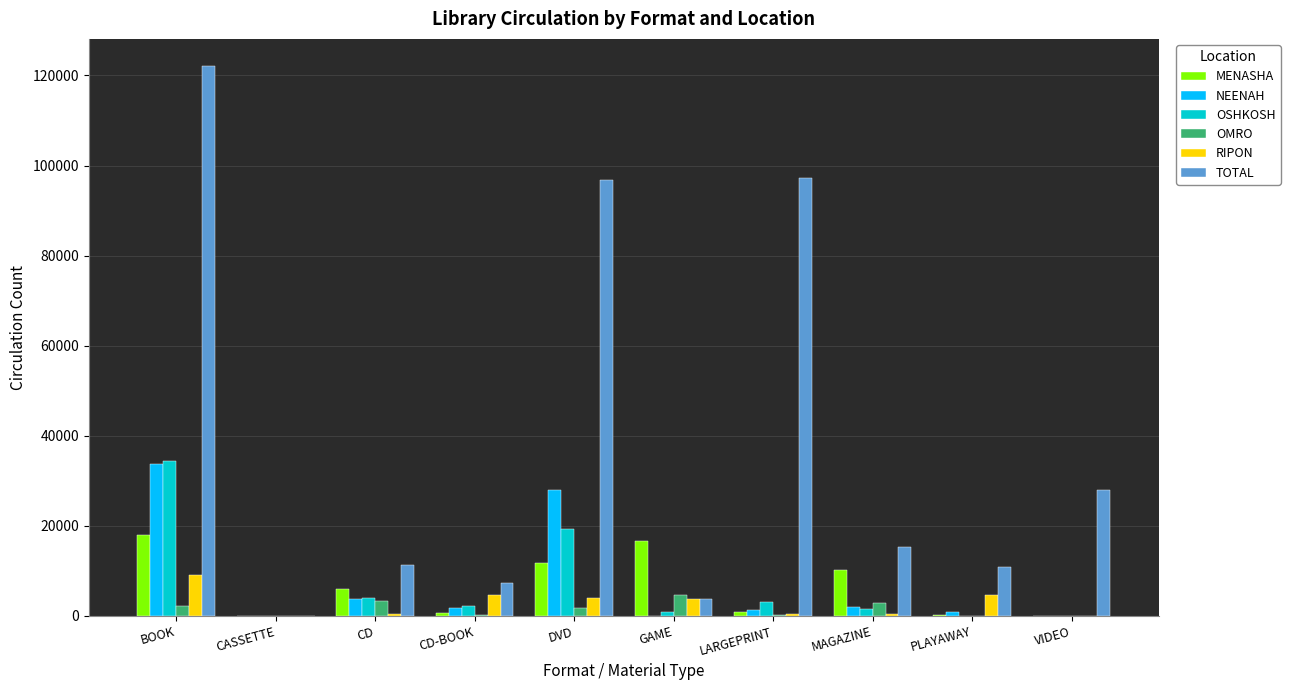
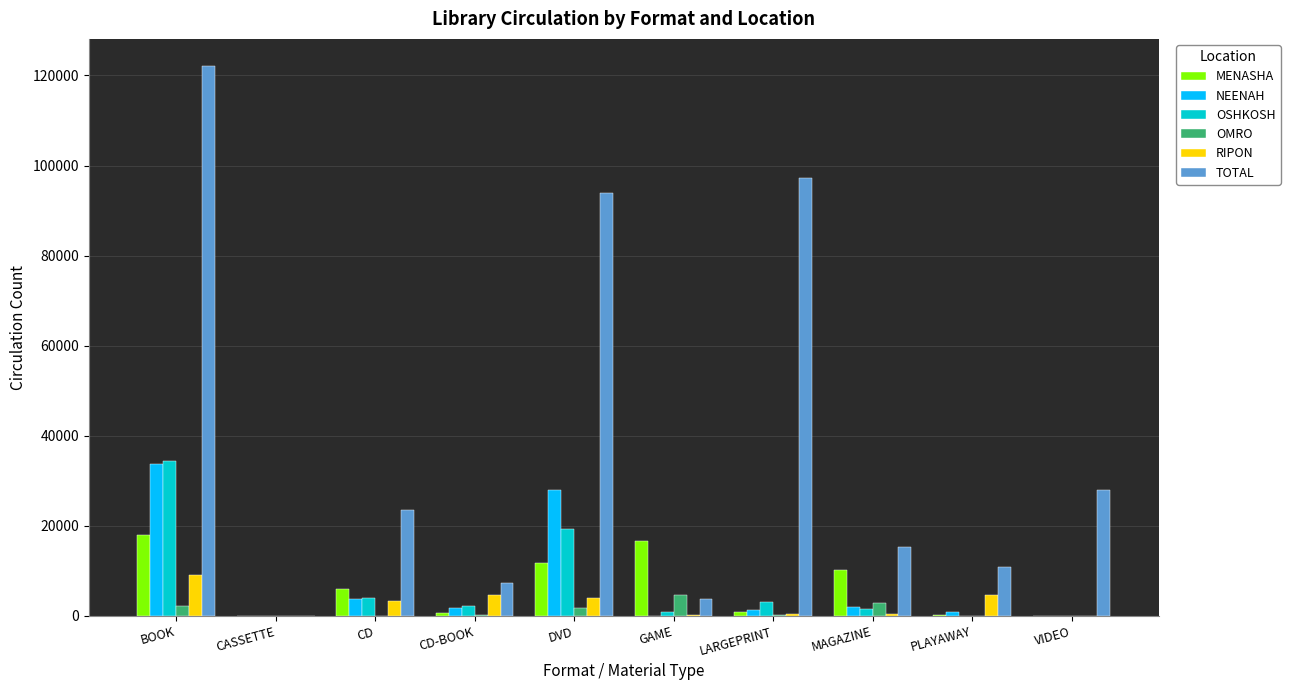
  {
    "MENASHA": {
      "BOOK": 18000,
      "CASSETTE": 0,
      "CD": 6000,
      "CD-BOOK": 1000,
      "DVD": 12000,
      "GAME": 17000,
      "LARGEPRINT": 1000,
      "MAGAZINE": 10000
    },
    "OMRO": {
      "BOOK": 2000,
      "CASSETTE": 0,
-     "CD": 3000,
+     "CD": 0,
      "DVD": 2000,
      "GAME": 5000,
      "MAGAZINE": 3000
    },
    "RIPON": {
      "BOOK": 9000,
      "CASSETTE": 0,
-     "CD": 0,
+     "CD": 3000,
      "CD-BOOK": 5000,
      "DVD": 4000,
-     "GAME": 4000,
+     "GAME": 0,
      "PLAYAWAY": 5000
    },
    "TOTAL": {
      "BOOK": 122000,
-     "CD": 11000,
+     "CD": 23000,
      "CD-BOOK": 7000,
-     "DVD": 97000,
+     "DVD": 94000,
      "GAME": 4000,
      "LARGEPRINT": 97000,
      "MAGAZINE": 15000,
      "PLAYAWAY": 11000,
      "VIDEO": 28000
    }
  }
